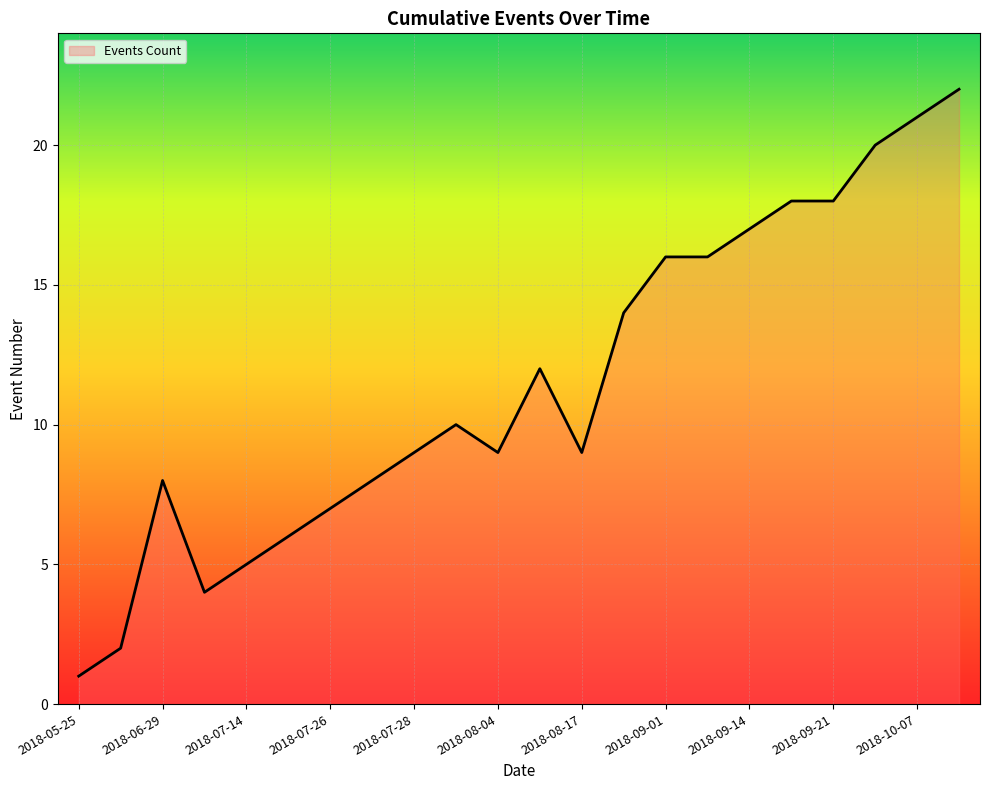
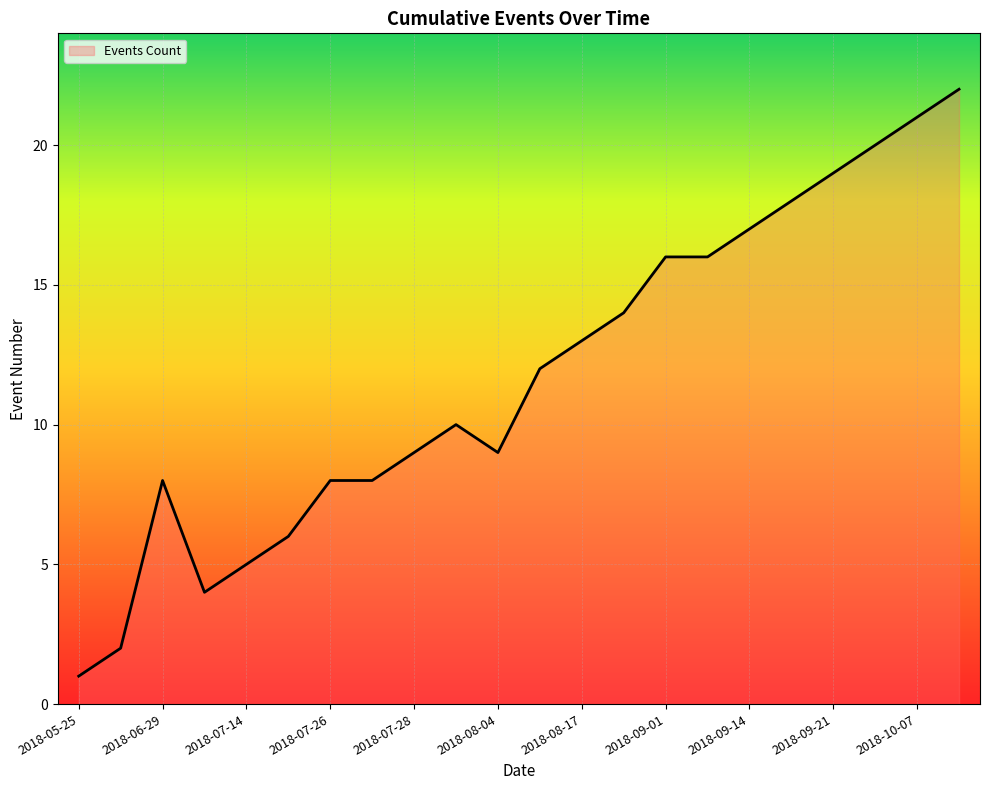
  {
    "2018-05-25": 1,
    "2018-06-29": 8,
    "2018-07-14": 5,
-   "2018-07-26": 7,
+   "2018-07-26": 8,
    "2018-07-28": 9,
    "2018-08-04": 9,
-   "2018-08-17": 9,
+   "2018-08-17": 13,
    "2018-09-01": 16,
    "2018-09-14": 17,
-   "2018-09-21": 18,
+   "2018-09-21": 19,
    "2018-10-07": 21
  }
